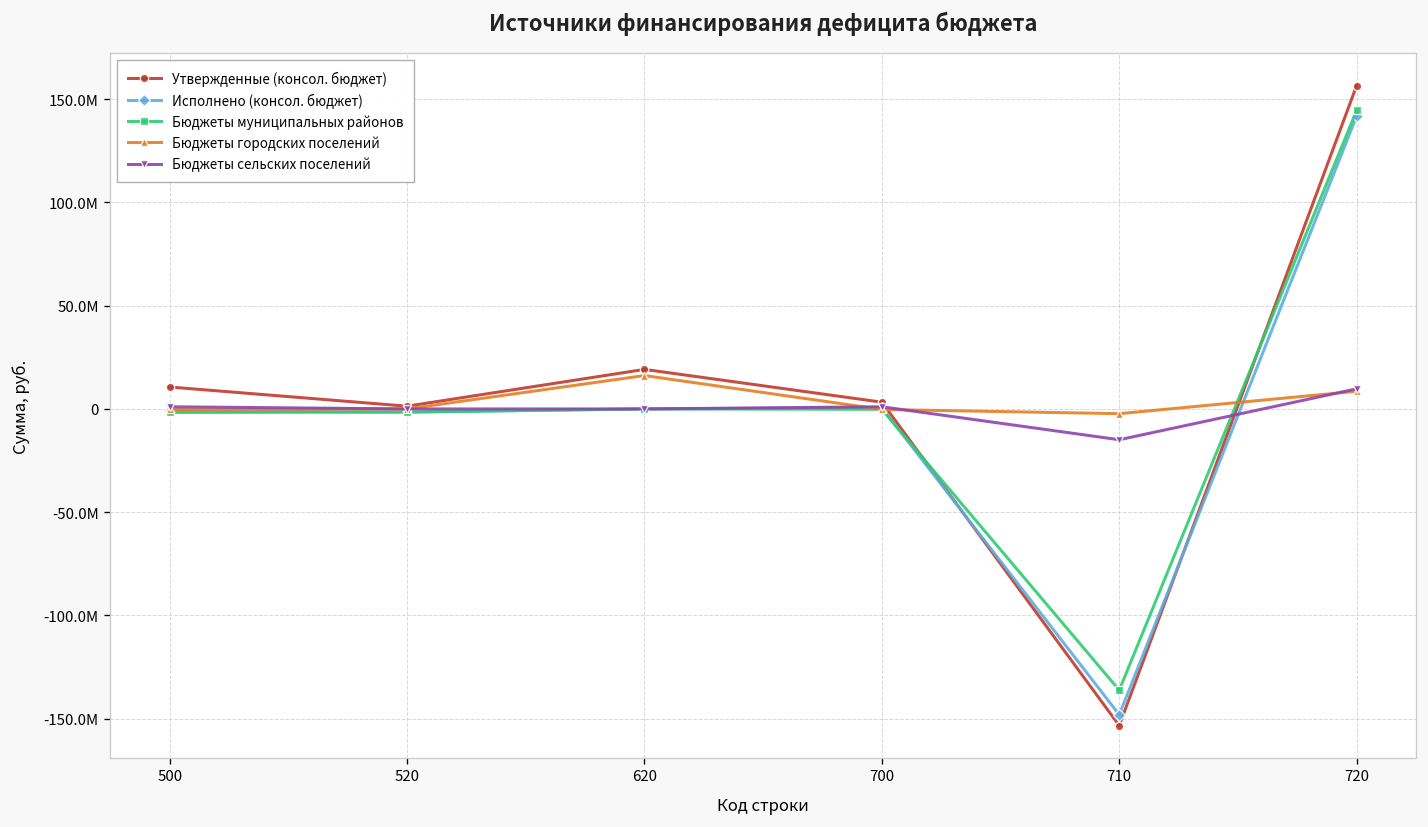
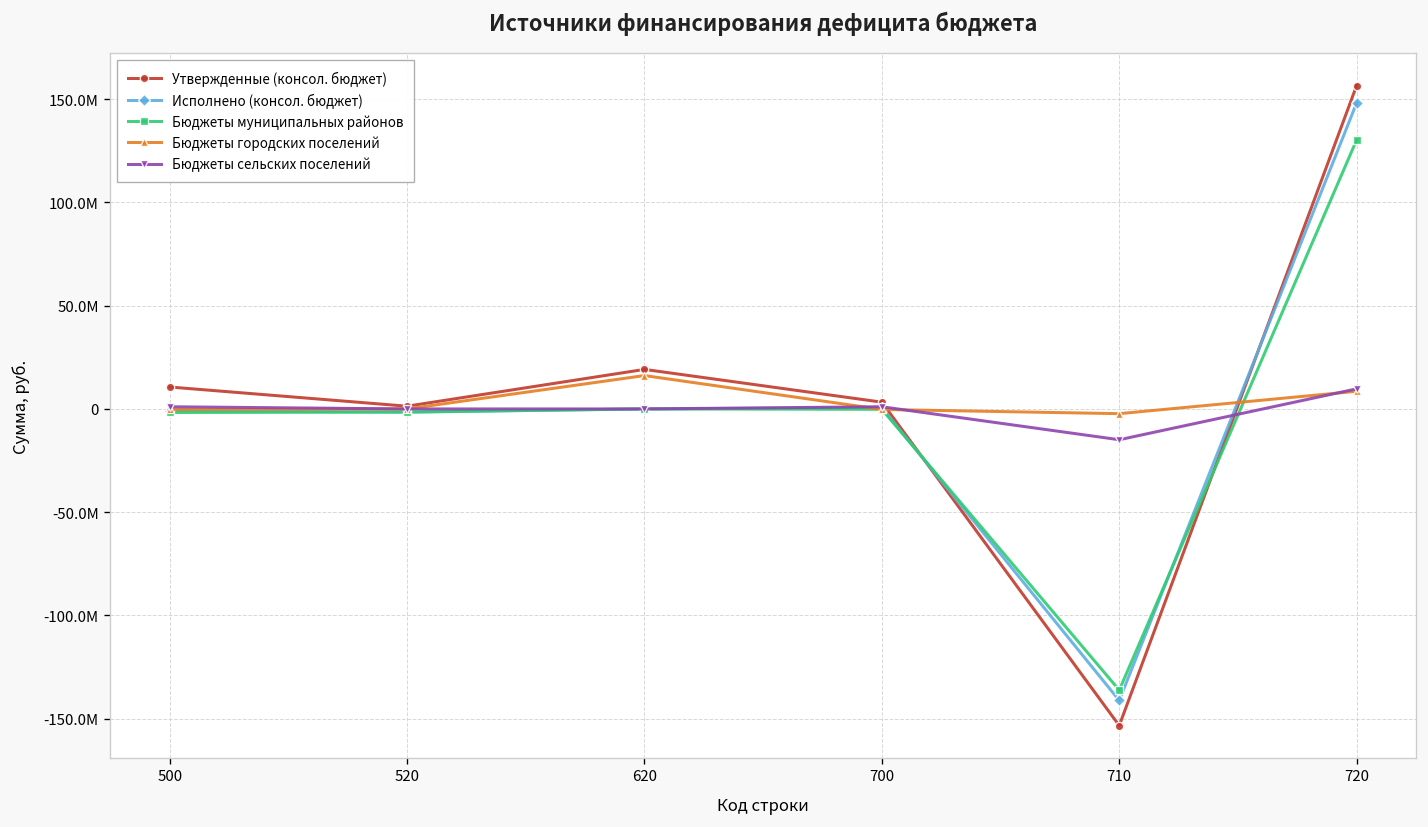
  {
    "Утвержденные (консол. бюджет)": {
      "500": 11000000,
      "620": 19000000,
      "700": 3000000,
      "710": -153000000,
      "720": 157000000
    },
    "Исполнено (консол. бюджет)": {
-     "710": -148000000,
-     "720": 142000000
+     "710": -141000000,
+     "720": 148000000
    },
    "Бюджеты муниципальных районов": {
      "710": -136000000,
-     "720": 145000000
+     "720": 130000000
    },
    "Бюджеты городских поселений": {
      "620": 16000000,
      "710": -2000000
    },
    "Бюджеты сельских поселений": {
      "710": -15000000
    }
  }
